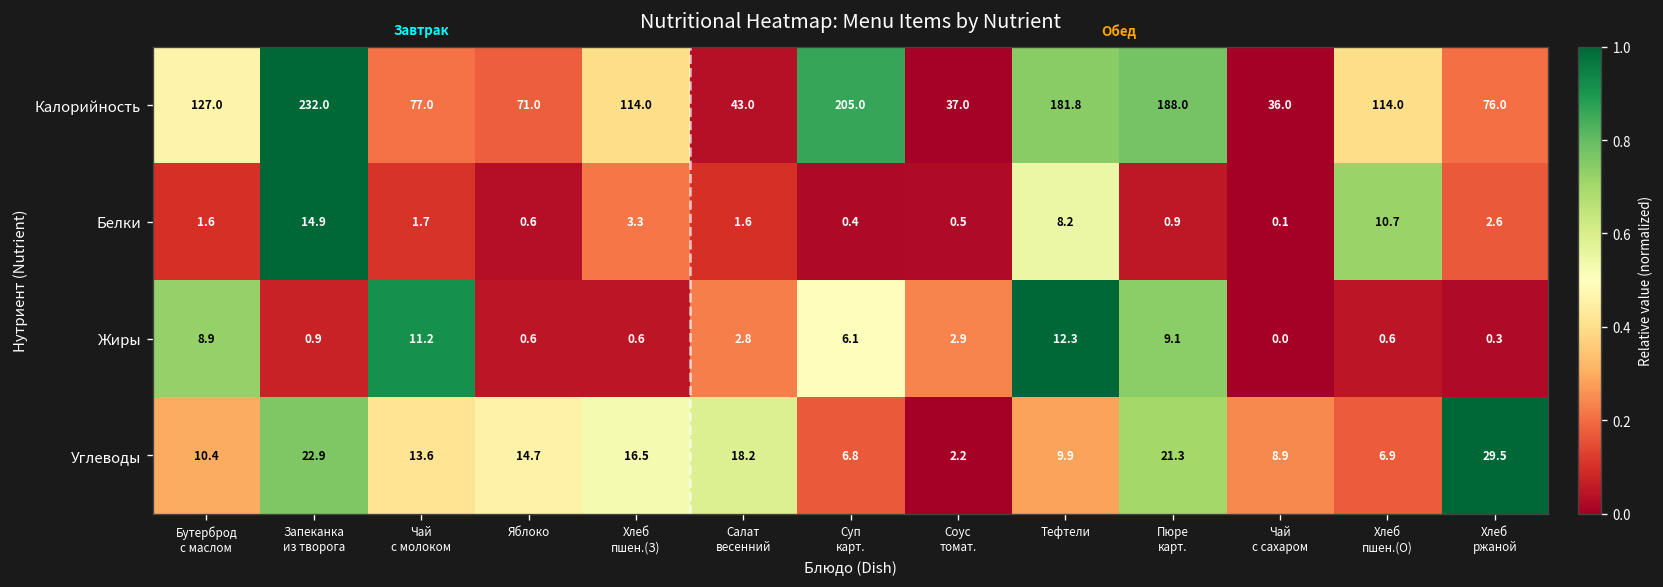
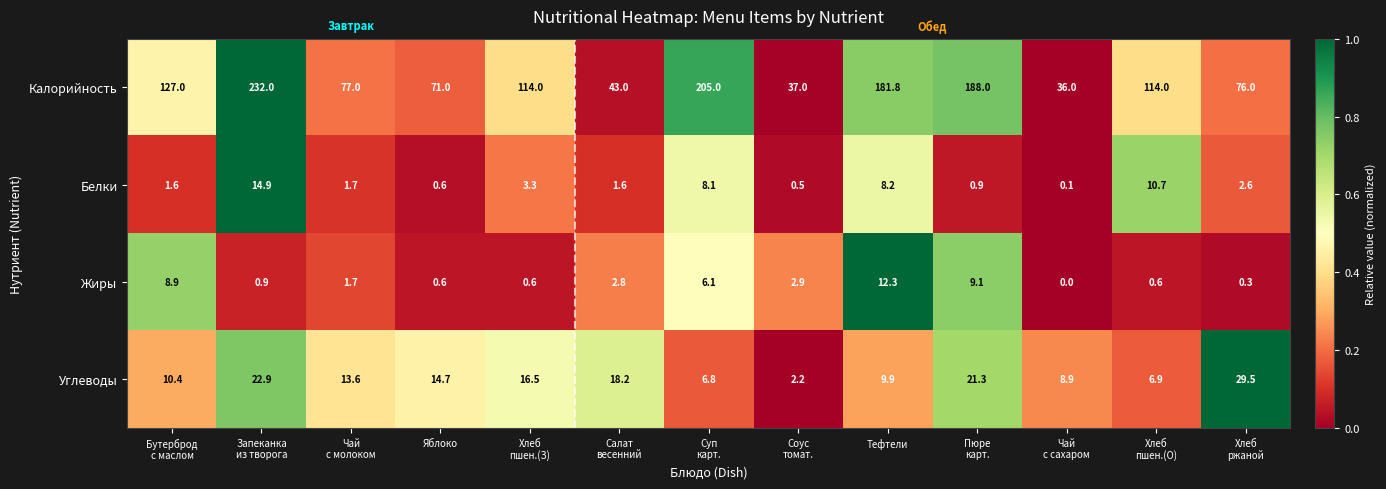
  {
    "Калорийность": {
      "Бутерброд с маслом": 127.0,
      "Запеканка из творога": 232.0,
      "Чай с молоком": 77.0,
      "Яблоко": 71.0,
      "Хлеб пшен.(З)": 114.0,
      "Салат весенний": 43.0,
      "Суп карт.": 205.0,
      "Соус томат.": 37.0,
      "Тефтели": 181.8,
      "Пюре карт.": 188.0,
      "Чай с сахаром": 36.0,
      "Хлеб пшен.(О)": 114.0,
      "Хлеб ржаной": 76.0
    },
    "Белки": {
      "Бутерброд с маслом": 1.6,
      "Запеканка из творога": 14.9,
      "Чай с молоком": 1.7,
      "Яблоко": 0.6,
      "Хлеб пшен.(З)": 3.3,
      "Салат весенний": 1.6,
-     "Суп карт.": 0.4,
+     "Суп карт.": 8.1,
      "Соус томат.": 0.5,
      "Тефтели": 8.2,
      "Пюре карт.": 0.9,
      "Чай с сахаром": 0.1,
      "Хлеб пшен.(О)": 10.7,
      "Хлеб ржаной": 2.6
    },
    "Жиры": {
      "Бутерброд с маслом": 8.9,
      "Запеканка из творога": 0.9,
-     "Чай с молоком": 11.2,
+     "Чай с молоком": 1.7,
      "Яблоко": 0.6,
      "Хлеб пшен.(З)": 0.6,
      "Салат весенний": 2.8,
      "Суп карт.": 6.1,
      "Соус томат.": 2.9,
      "Тефтели": 12.3,
      "Пюре карт.": 9.1,
      "Чай с сахаром": 0.0,
      "Хлеб пшен.(О)": 0.6,
      "Хлеб ржаной": 0.3
    },
    "Углеводы": {
      "Бутерброд с маслом": 10.4,
      "Запеканка из творога": 22.9,
      "Чай с молоком": 13.6,
      "Яблоко": 14.7,
      "Хлеб пшен.(З)": 16.5,
      "Салат весенний": 18.2,
      "Суп карт.": 6.8,
      "Соус томат.": 2.2,
      "Тефтели": 9.9,
      "Пюре карт.": 21.3,
      "Чай с сахаром": 8.9,
      "Хлеб пшен.(О)": 6.9,
      "Хлеб ржаной": 29.5
    }
  }
